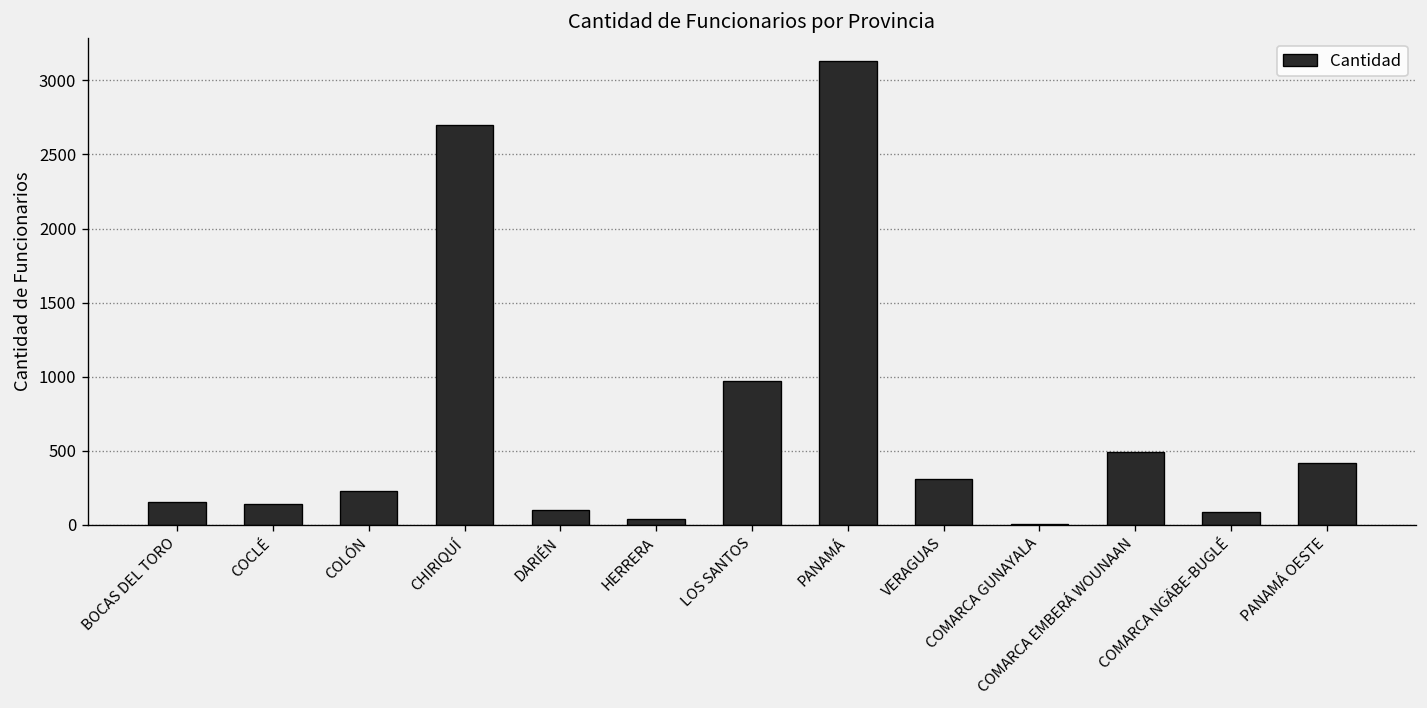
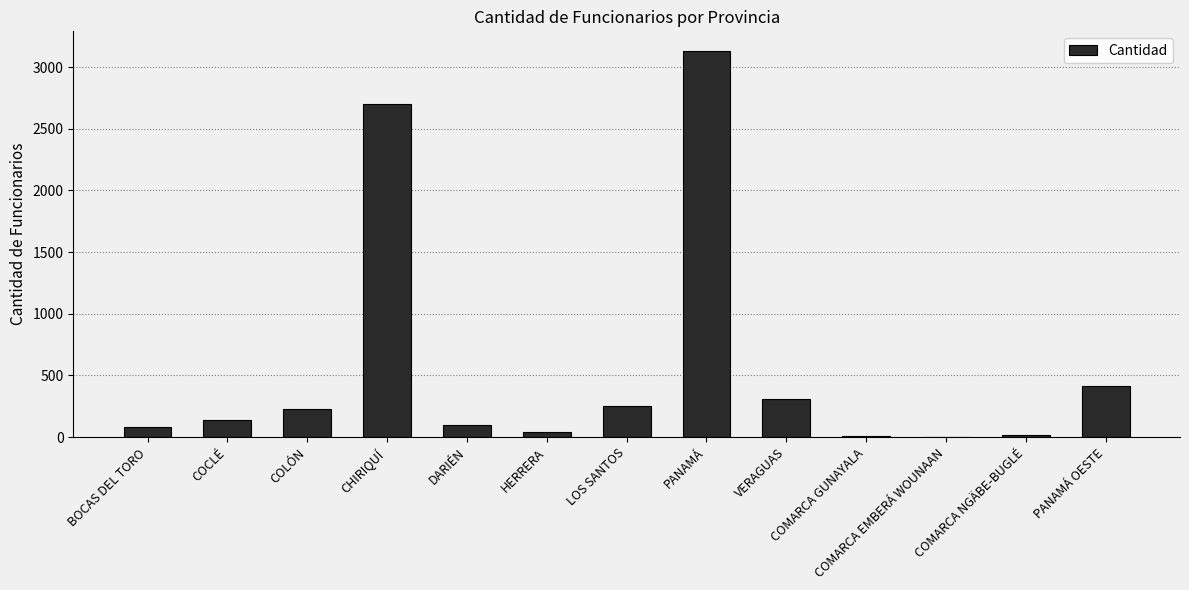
  {
-   "BOCAS DEL TORO": 150,
+   "BOCAS DEL TORO": 80,
    "COCLÉ": 140,
    "COLÓN": 230,
    "CHIRIQUÍ": 2700,
    "DARIÉN": 100,
    "HERRERA": 40,
-   "LOS SANTOS": 970,
+   "LOS SANTOS": 250,
    "PANAMÁ": 3130,
    "VERAGUAS": 310,
-   "COMARCA EMBERÁ WOUNAAN": 490,
-   "COMARCA NGÄBE-BUGLÉ": 80,
+   "COMARCA EMBERÁ WOUNAAN": 0,
+   "COMARCA NGÄBE-BUGLÉ": 20,
    "PANAMÁ OESTE": 420
  }
